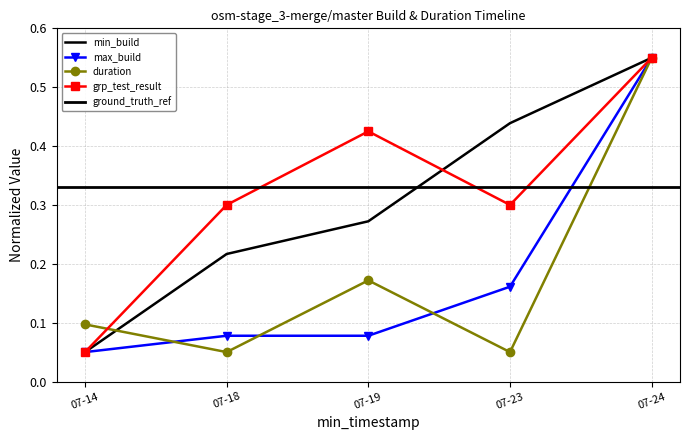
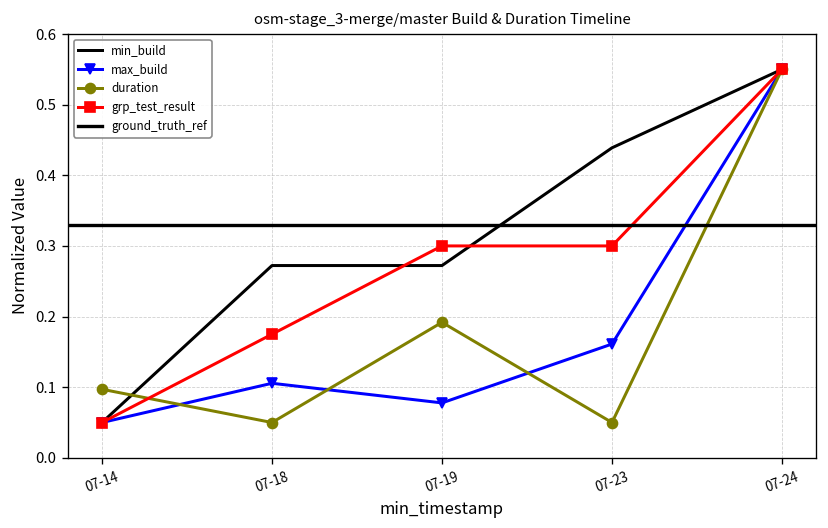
  {
    "min_build": {
-     "07-18": 0.22,
+     "07-18": 0.27,
      "07-19": 0.27,
      "07-23": 0.44
    },
    "max_build": {
-     "07-18": 0.08,
+     "07-18": 0.11,
      "07-19": 0.08,
      "07-23": 0.16
    },
    "duration": {
      "07-14": 0.10,
      "07-18": 0.05,
-     "07-19": 0.17,
+     "07-19": 0.19,
      "07-23": 0.05
    },
    "grp_test_result": {
-     "07-18": 0.30,
-     "07-19": 0.43,
+     "07-18": 0.18,
+     "07-19": 0.30,
      "07-23": 0.30
    }
  }
